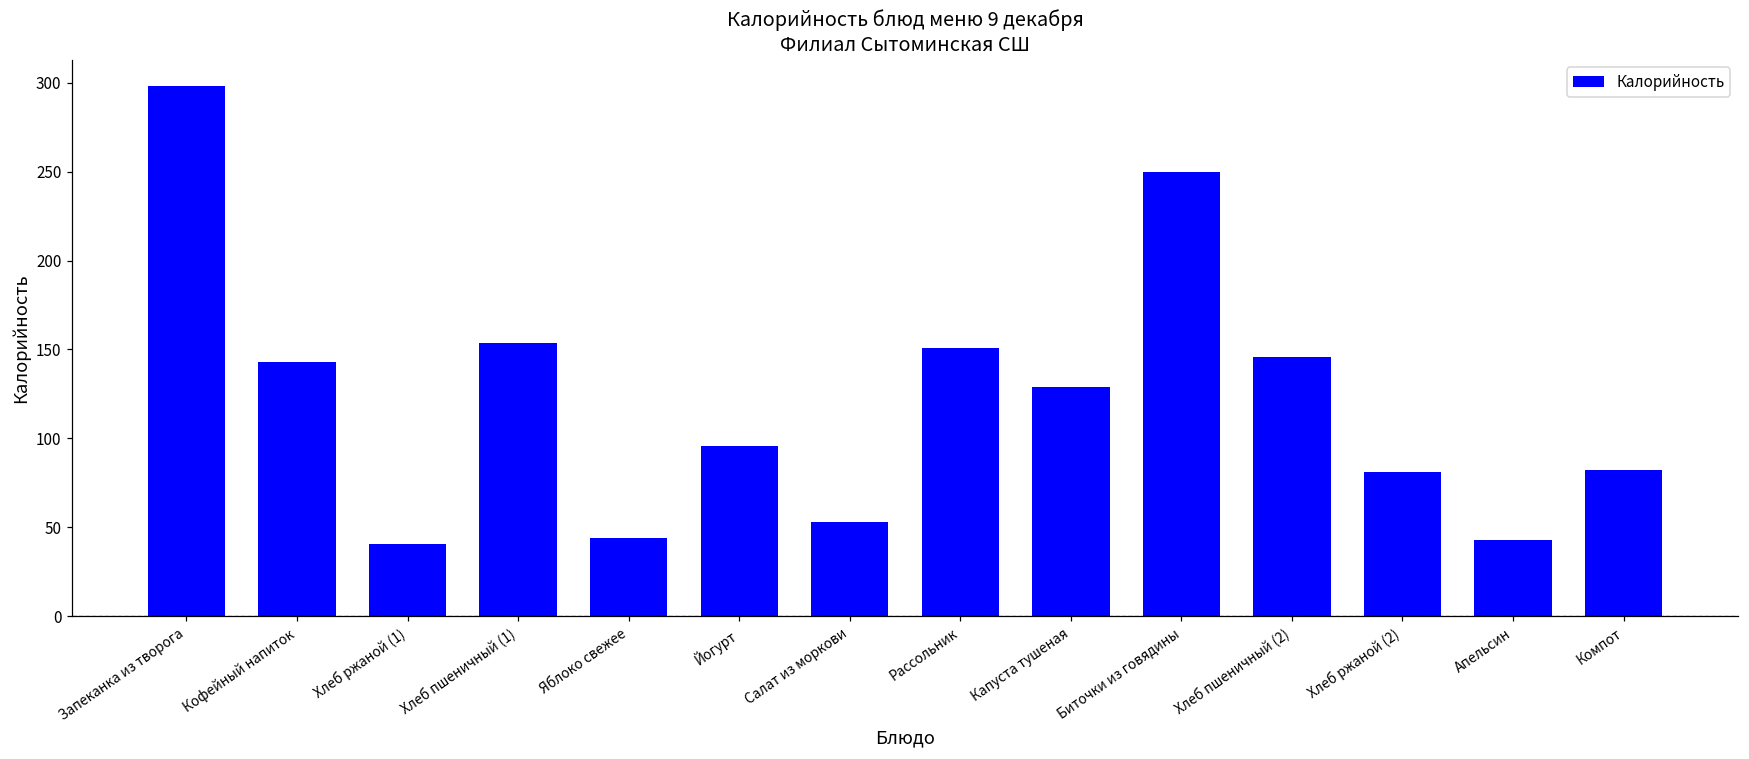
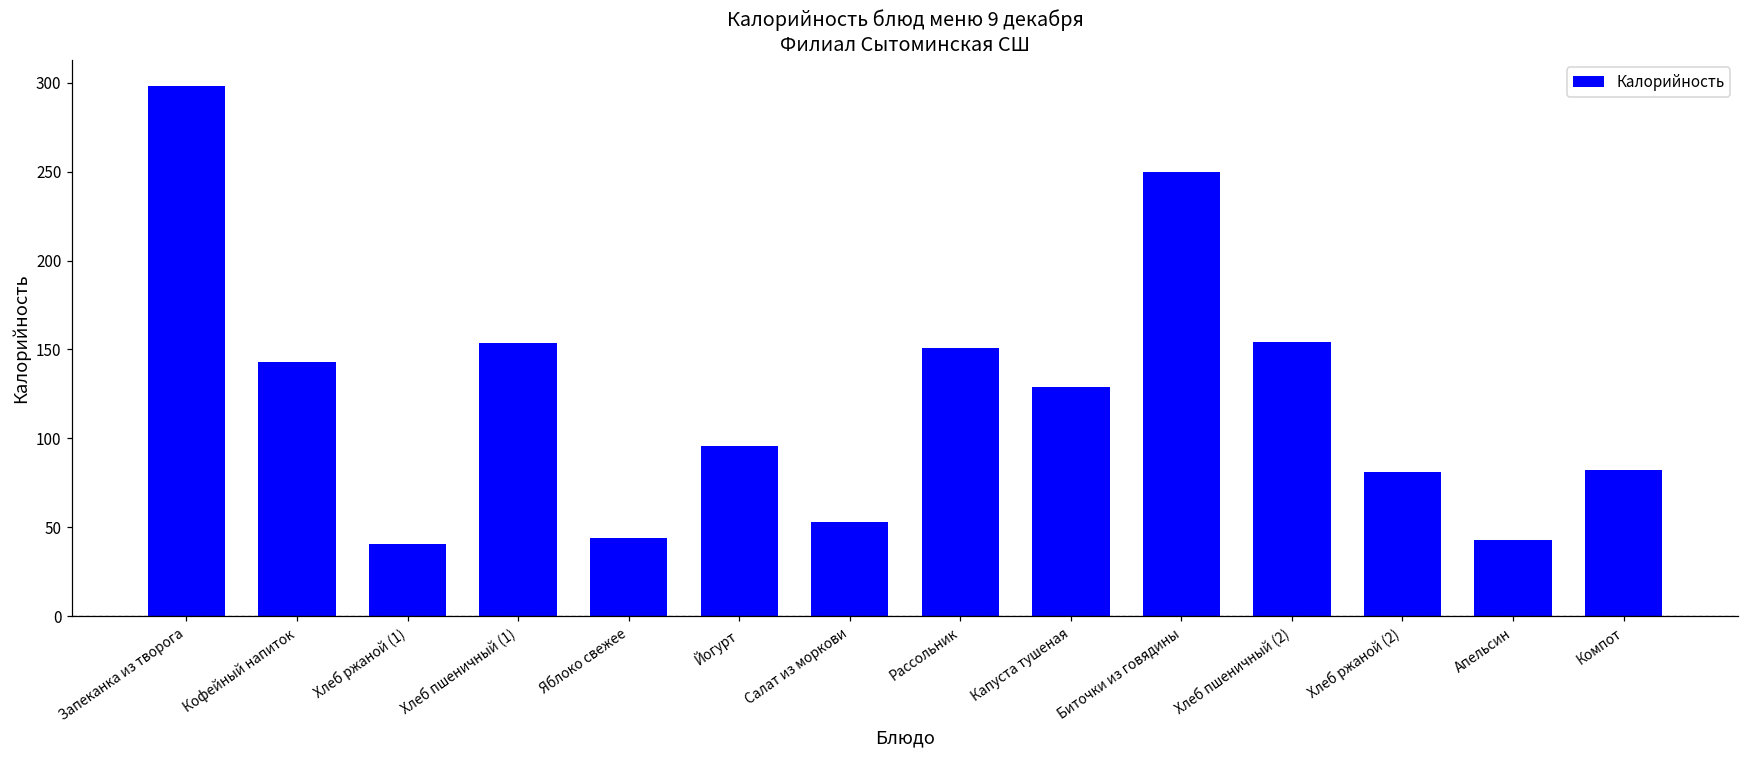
  {
    "Запеканка из творога": 298,
    "Кофейный напиток": 143,
    "Хлеб ржаной (1)": 41,
    "Хлеб пшеничный (1)": 154,
    "Яблоко свежее": 44,
    "Йогурт": 96,
    "Салат из моркови": 53,
    "Рассольник": 151,
    "Капуста тушеная": 129,
    "Биточки из говядины": 250,
-   "Хлеб пшеничный (2)": 146,
+   "Хлеб пшеничный (2)": 154,
    "Хлеб ржаной (2)": 81,
    "Апельсин": 43,
    "Компот": 82
  }
